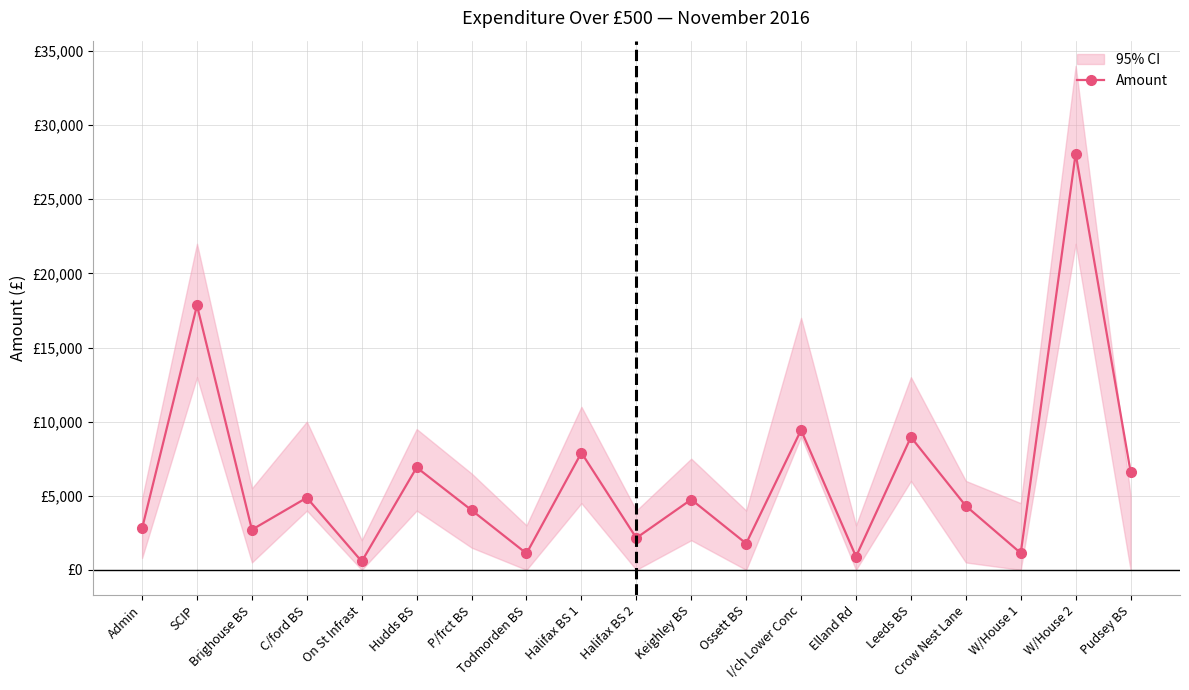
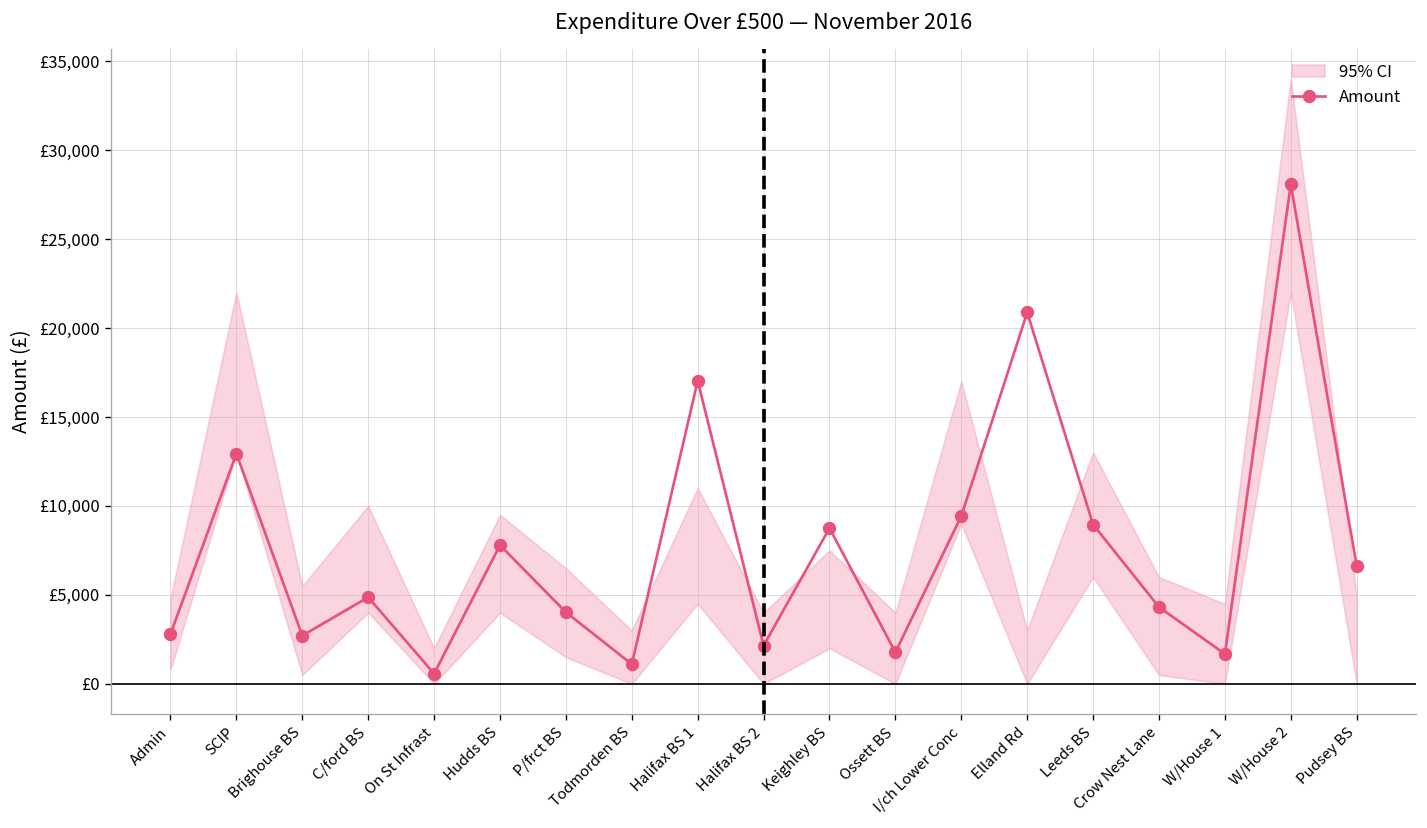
  {
    "Amount": {
      "Admin": "£2,800",
-     "SCIP": "£17,800",
+     "SCIP": "£12,900",
      "Brighouse BS": "£2,700",
      "C/ford BS": "£4,900",
      "On St Infrast": "£600",
-     "Hudds BS": "£6,900",
+     "Hudds BS": "£7,800",
      "P/frct BS": "£4,000",
      "Todmorden BS": "£1,100",
-     "Halifax BS 1": "£7,900",
+     "Halifax BS 1": "£17,000",
      "Halifax BS 2": "£2,200",
-     "Keighley BS": "£4,700",
+     "Keighley BS": "£8,800",
      "Ossett BS": "£1,800",
      "I/ch Lower Conc": "£9,400",
-     "Elland Rd": "£900",
+     "Elland Rd": "£20,900",
      "Leeds BS": "£9,000",
      "Crow Nest Lane": "£4,300",
-     "W/House 1": "£1,100",
+     "W/House 1": "£1,700",
      "W/House 2": "£28,100",
      "Pudsey BS": "£6,600"
    }
  }
